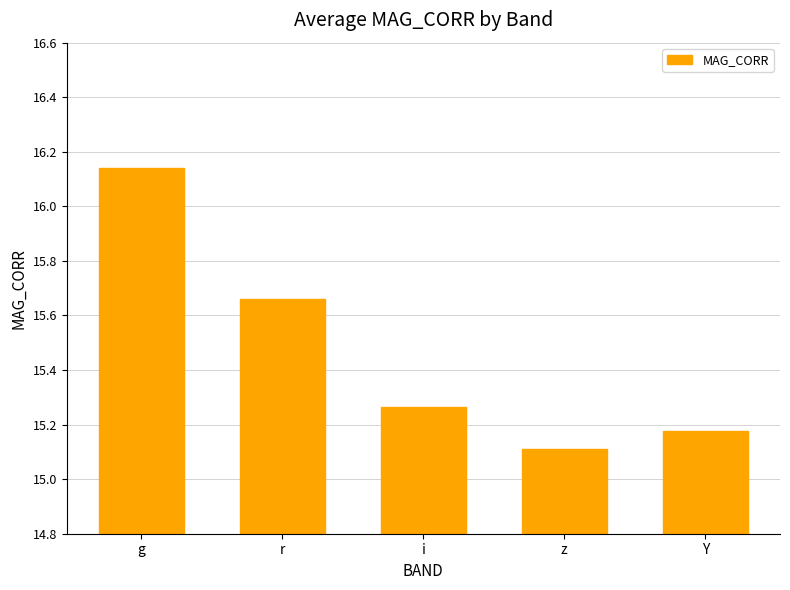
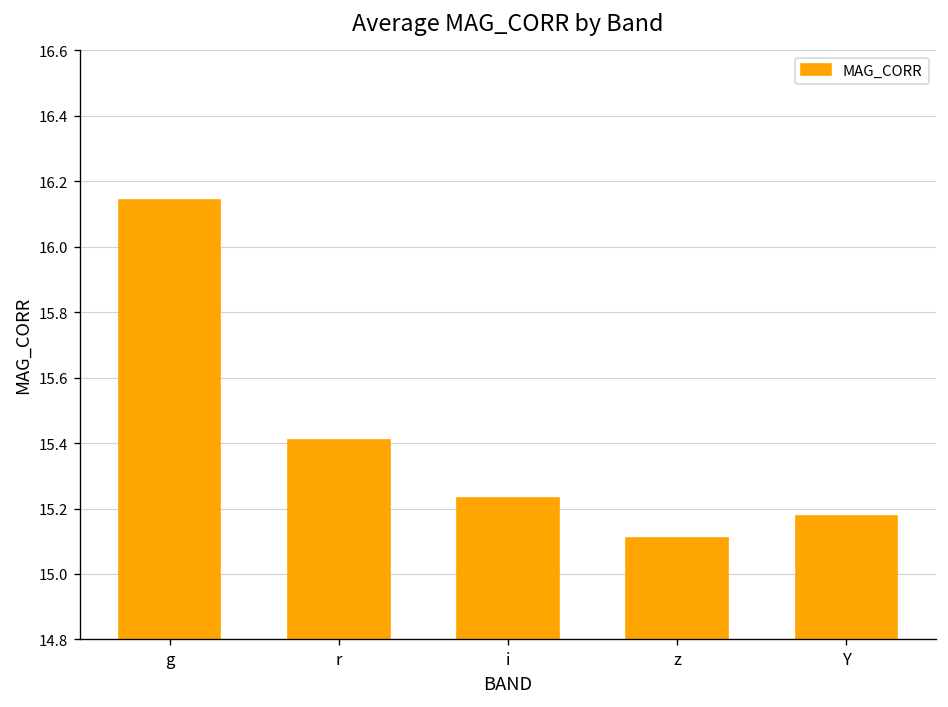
  {
    "g": 16.14,
-   "r": 15.66,
-   "i": 15.26,
+   "r": 15.41,
+   "i": 15.23,
    "z": 15.11,
    "Y": 15.18
  }
